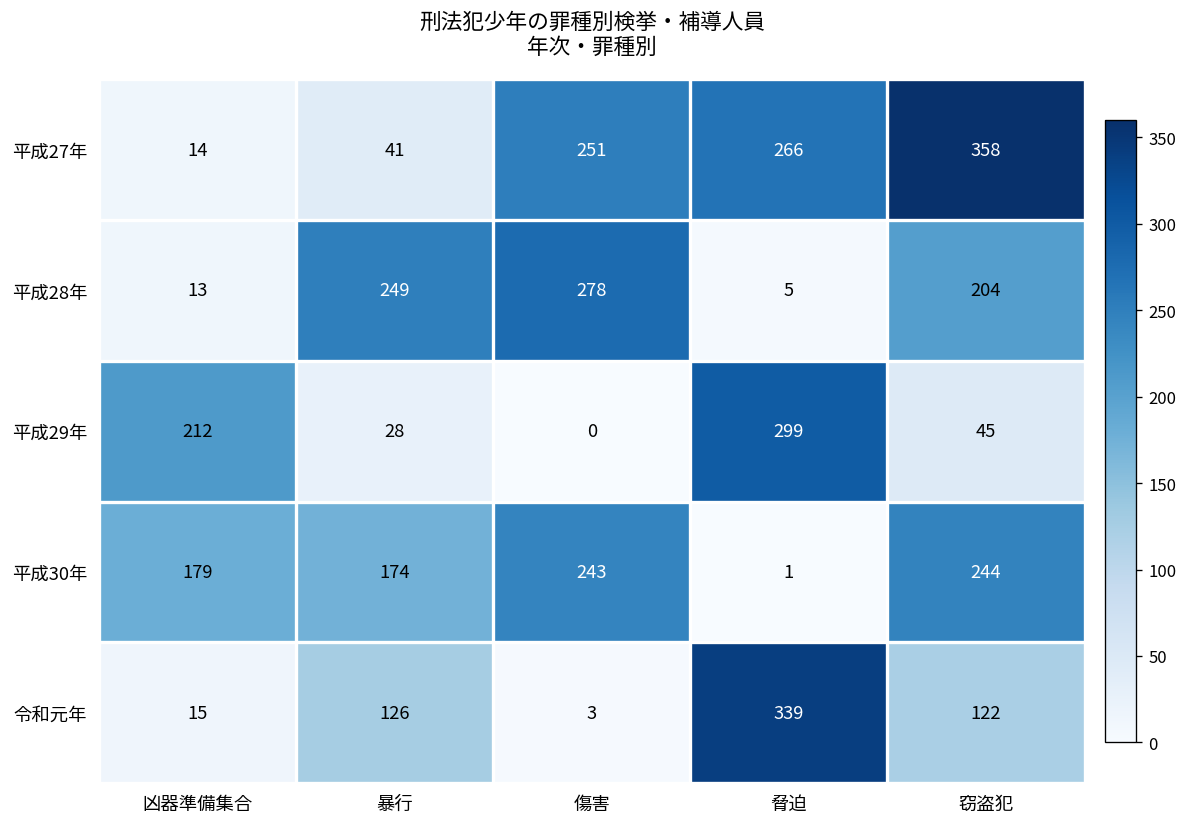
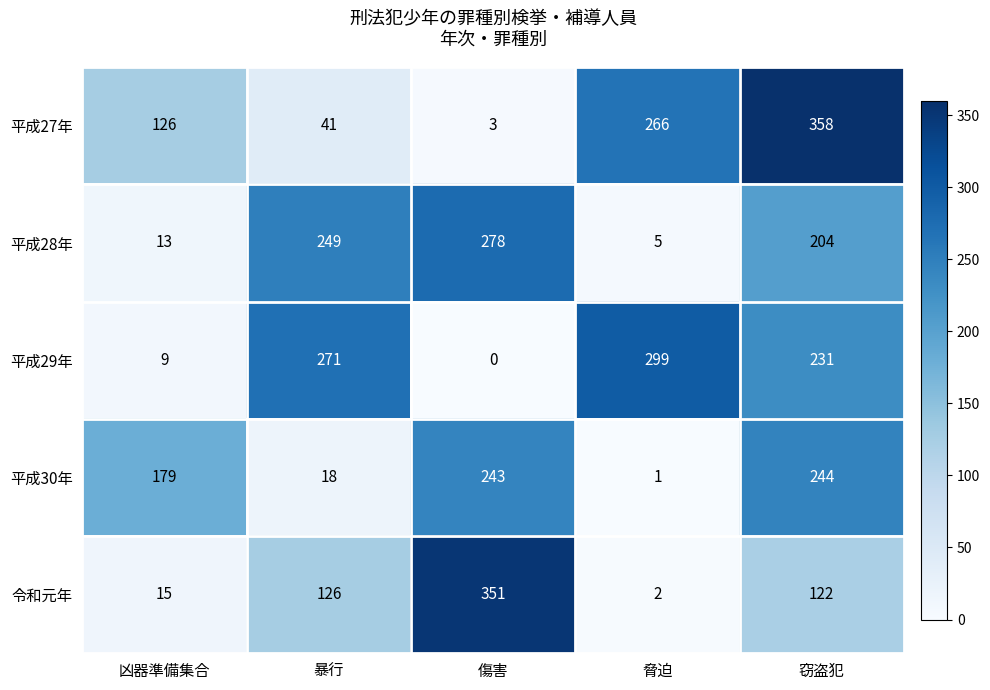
  {
    "平成27年": {
-     "凶器準備集合": 14,
+     "凶器準備集合": 126,
      "暴行": 41,
-     "傷害": 251,
+     "傷害": 3,
      "脅迫": 266,
      "窃盗犯": 358
    },
    "平成28年": {
      "凶器準備集合": 13,
      "暴行": 249,
      "傷害": 278,
      "脅迫": 5,
      "窃盗犯": 204
    },
    "平成29年": {
-     "凶器準備集合": 212,
-     "暴行": 28,
+     "凶器準備集合": 9,
+     "暴行": 271,
      "傷害": 0,
      "脅迫": 299,
-     "窃盗犯": 45
+     "窃盗犯": 231
    },
    "平成30年": {
      "凶器準備集合": 179,
-     "暴行": 174,
+     "暴行": 18,
      "傷害": 243,
      "脅迫": 1,
      "窃盗犯": 244
    },
    "令和元年": {
      "凶器準備集合": 15,
      "暴行": 126,
-     "傷害": 3,
-     "脅迫": 339,
+     "傷害": 351,
+     "脅迫": 2,
      "窃盗犯": 122
    }
  }
